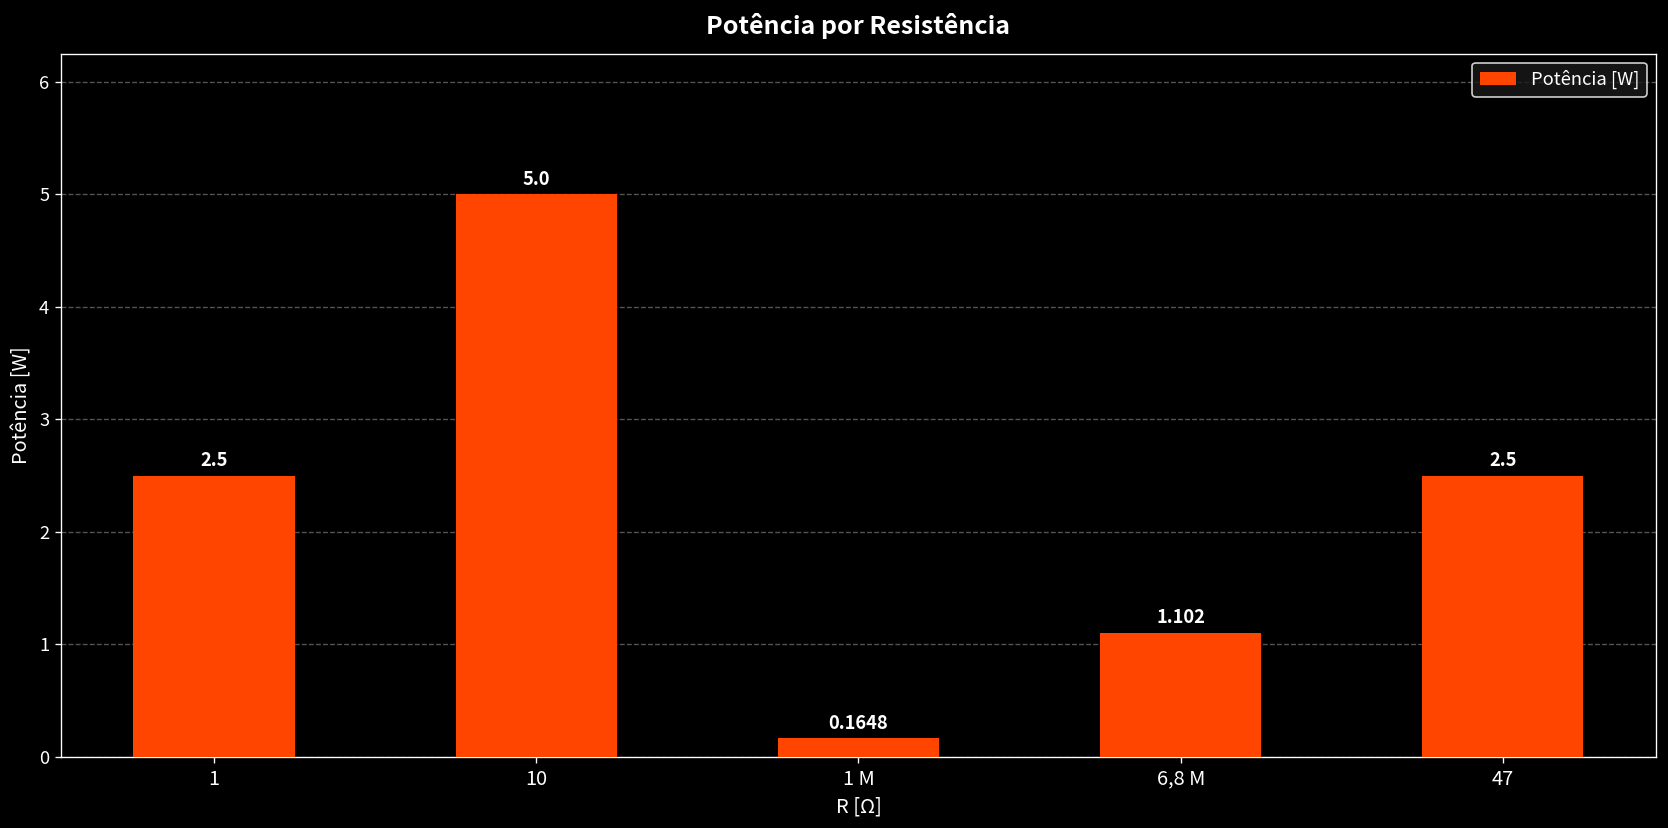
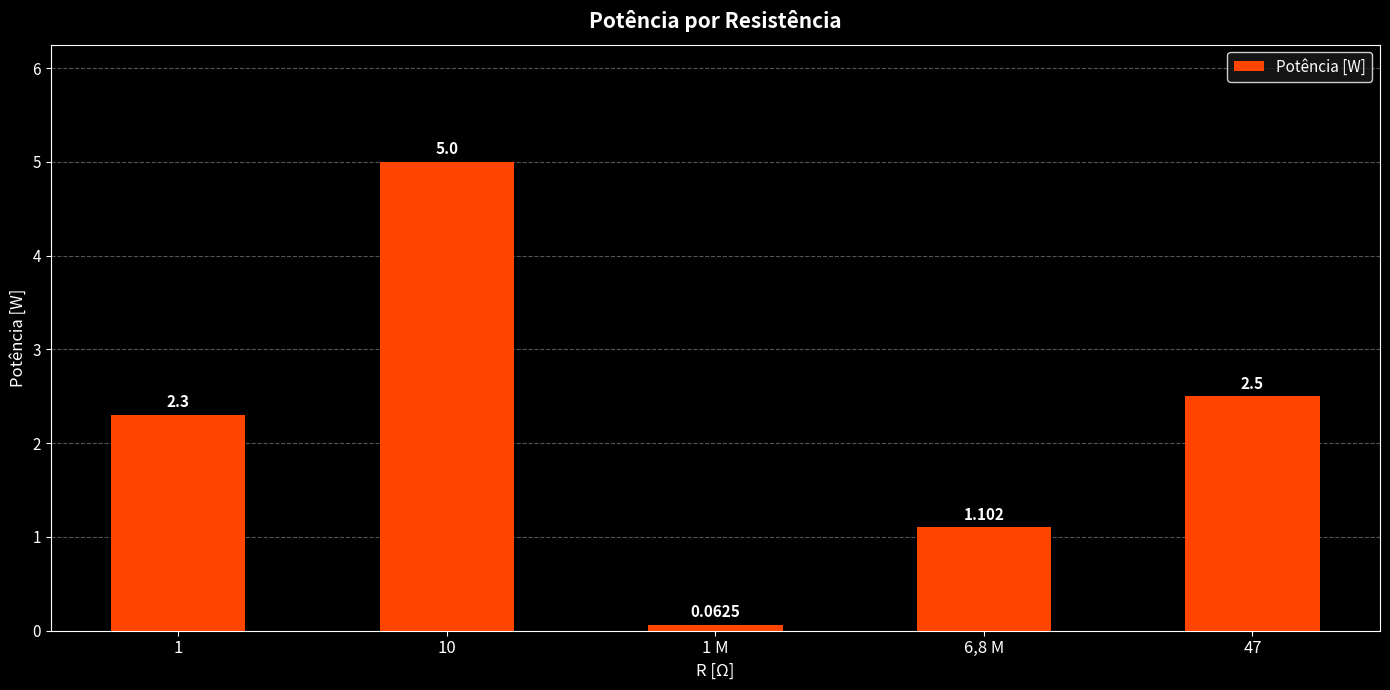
  {
-   "1": 2.5,
+   "1": 2.3,
    "10": 5.0,
-   "1 M": 0.1648,
+   "1 M": 0.0625,
    "6,8 M": 1.102,
    "47": 2.5
  }
